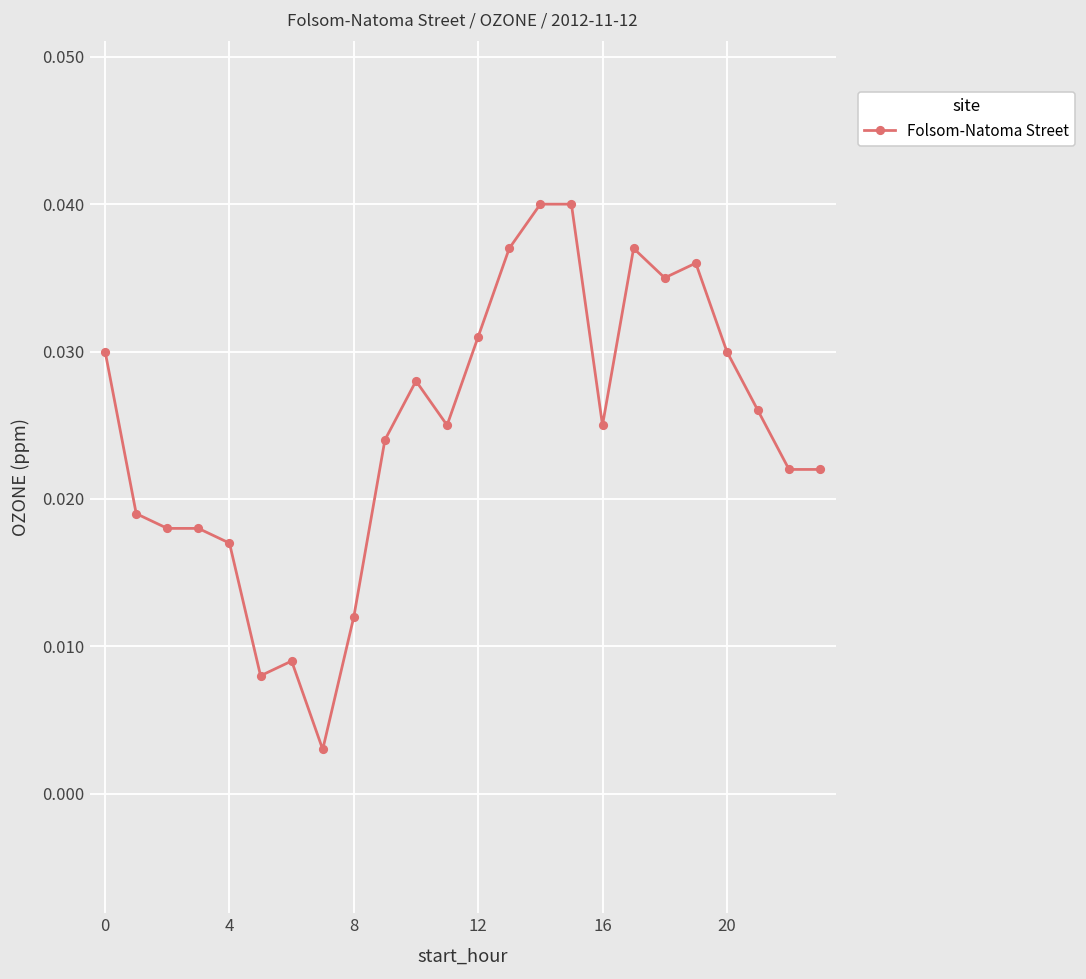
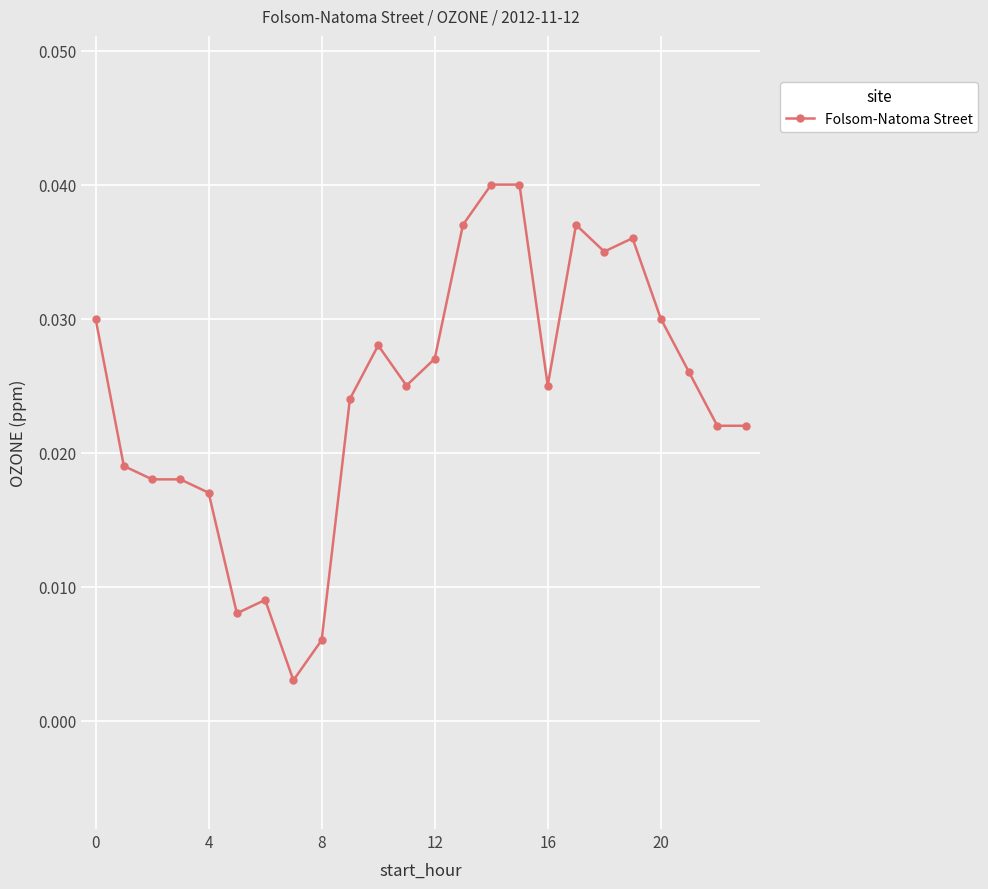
  {
    "0": 0.030,
    "4": 0.017,
-   "8": 0.012,
-   "12": 0.031,
+   "8": 0.006,
+   "12": 0.027,
    "16": 0.025,
    "20": 0.030
  }
